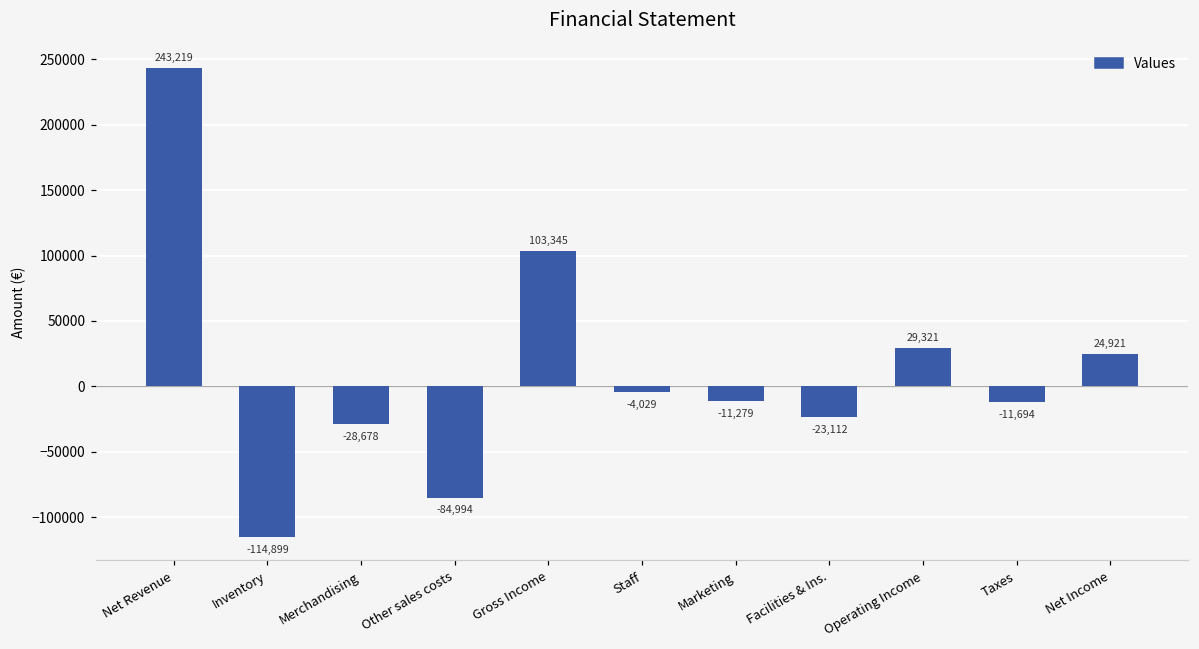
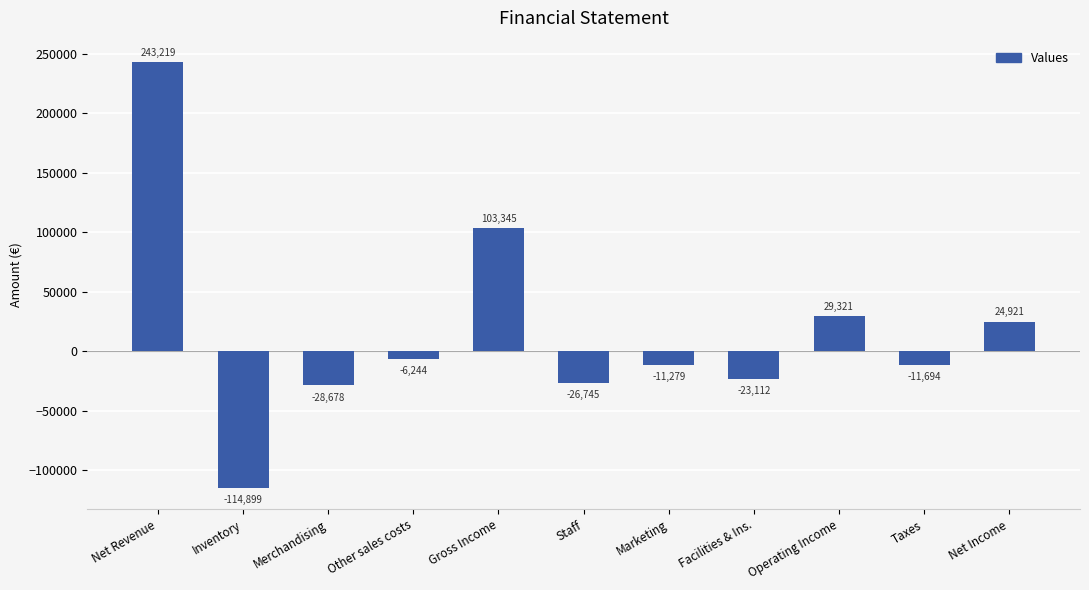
  {
    "Net Revenue": "243,219",
    "Inventory": "-114,899",
    "Merchandising": "-28,678",
-   "Other sales costs": "-84,994",
+   "Other sales costs": "-6,244",
    "Gross Income": "103,345",
-   "Staff": "-4,029",
+   "Staff": "-26,745",
    "Marketing": "-11,279",
    "Facilities & Ins.": "-23,112",
    "Operating Income": "29,321",
    "Taxes": "-11,694",
    "Net Income": "24,921"
  }
